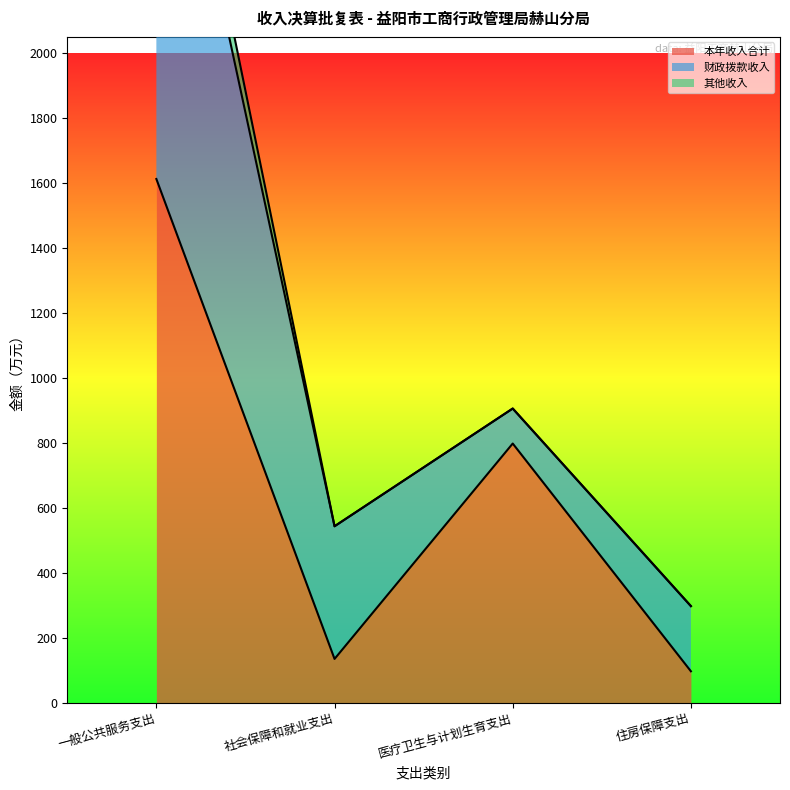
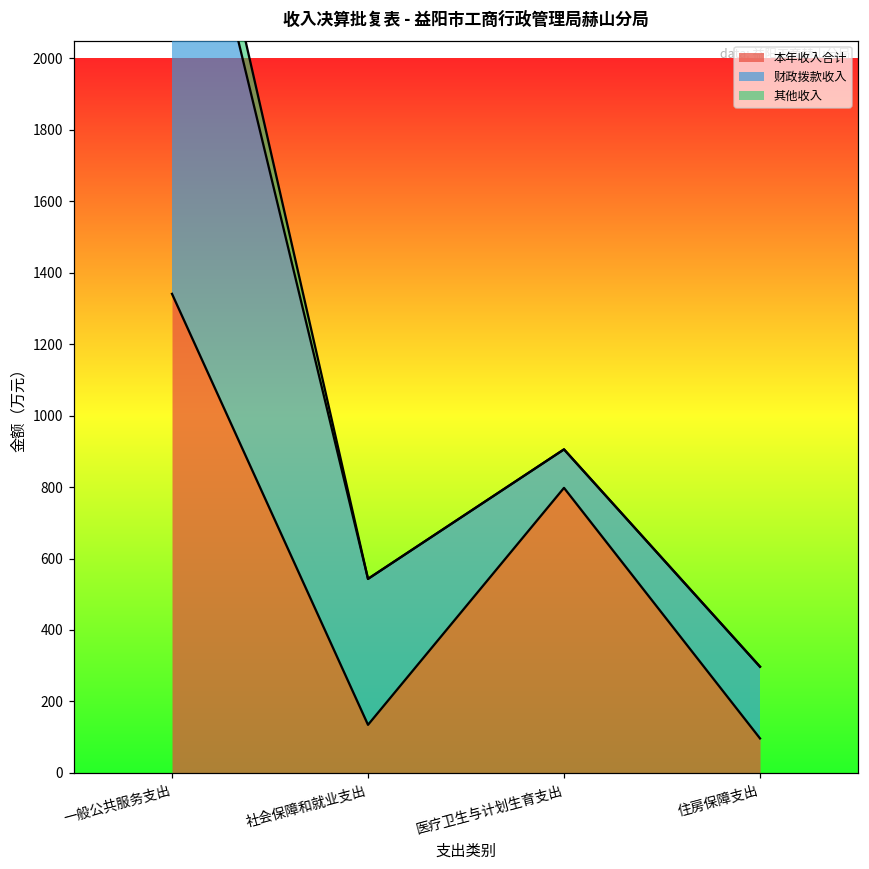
  {
    "本年收入合计": {
-     "一般公共服务支出": 1610,
+     "一般公共服务支出": 1340,
      "社会保障和就业支出": 130,
      "医疗卫生与计划生育支出": 800,
      "住房保障支出": 100
    }
  }
